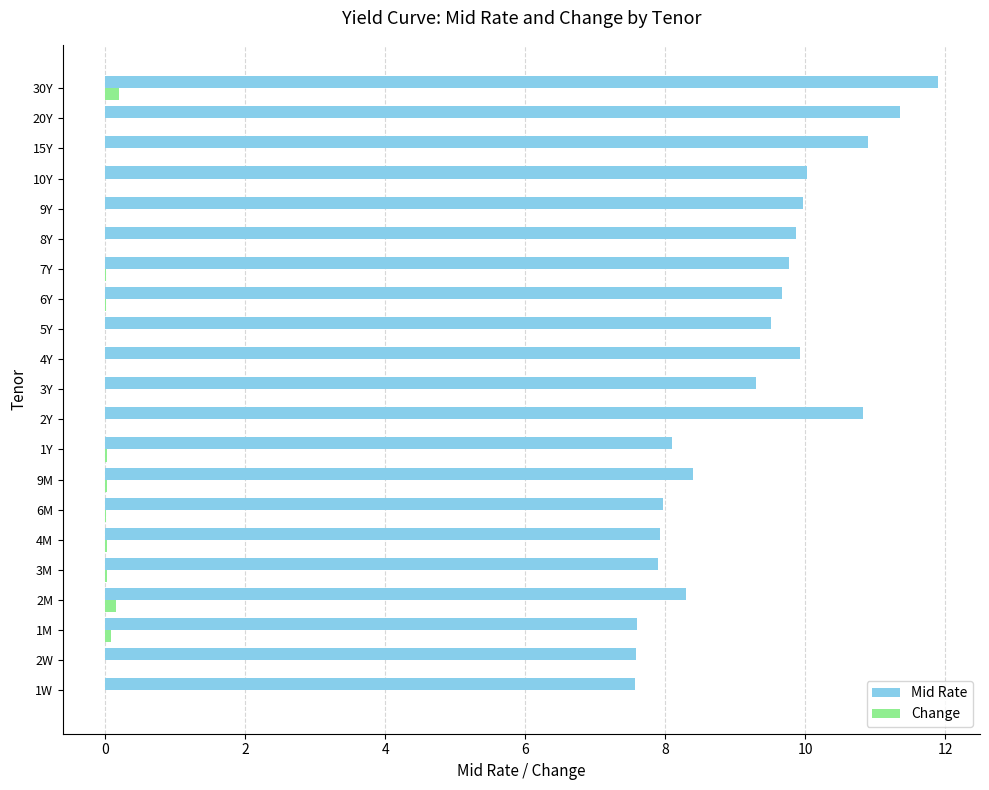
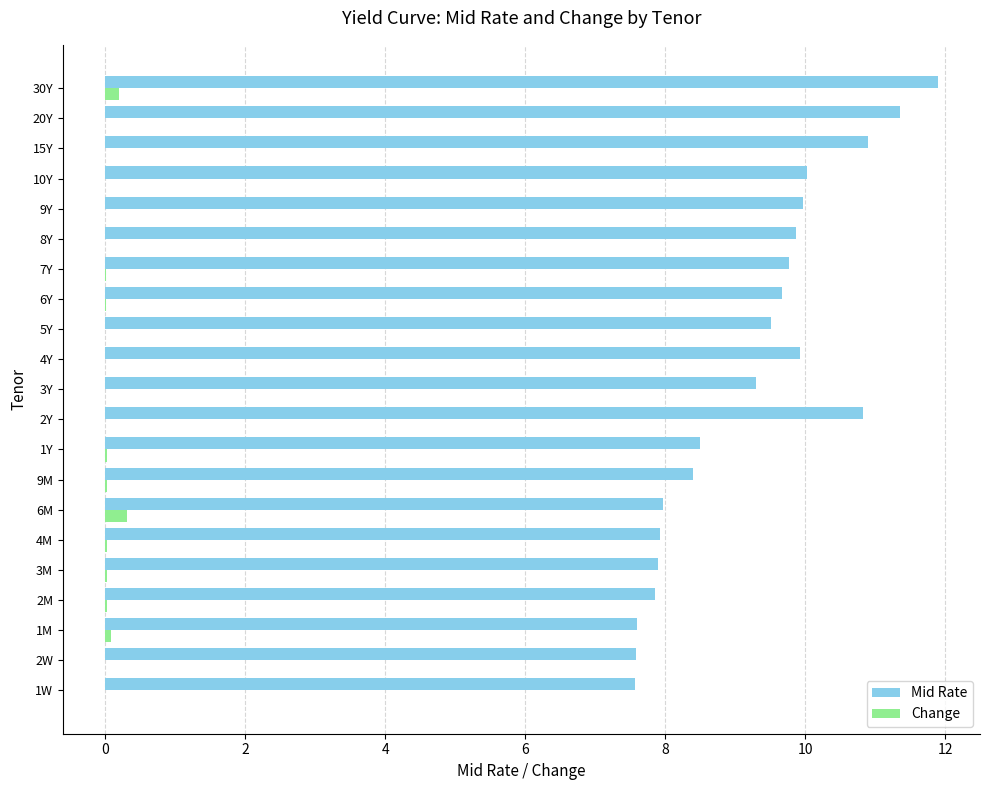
  {
    "Mid Rate": {
      "30Y": 11.9,
      "20Y": 11.4,
      "15Y": 10.9,
      "10Y": 10.0,
      "9Y": 10.0,
      "8Y": 9.9,
      "7Y": 9.8,
      "6Y": 9.7,
      "5Y": 9.5,
      "4Y": 9.9,
      "3Y": 9.3,
      "2Y": 10.8,
-     "1Y": 8.1,
+     "1Y": 8.5,
      "9M": 8.4,
      "6M": 8.0,
      "4M": 7.9,
      "3M": 7.9,
-     "2M": 8.3,
+     "2M": 7.9,
      "1M": 7.6,
      "2W": 7.6,
      "1W": 7.6
    },
    "Change": {
      "30Y": 0.2,
      "20Y": 0.0,
      "15Y": 0.0,
      "10Y": 0.0,
      "9Y": 0.0,
      "8Y": 0.0,
      "5Y": 0.0,
      "4Y": 0.0,
      "3Y": 0.0,
      "2Y": 0.0,
-     "6M": 0.0,
-     "2M": 0.2,
+     "6M": 0.3,
+     "2M": 0.0,
      "1M": 0.1,
      "1W": 0.0
    }
  }
